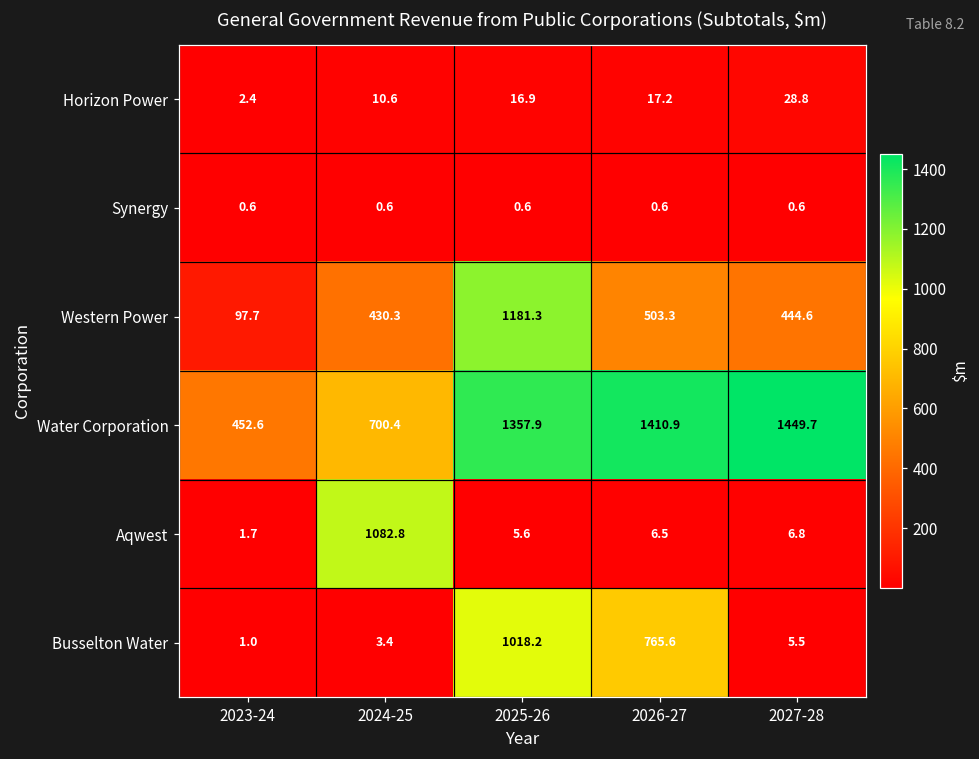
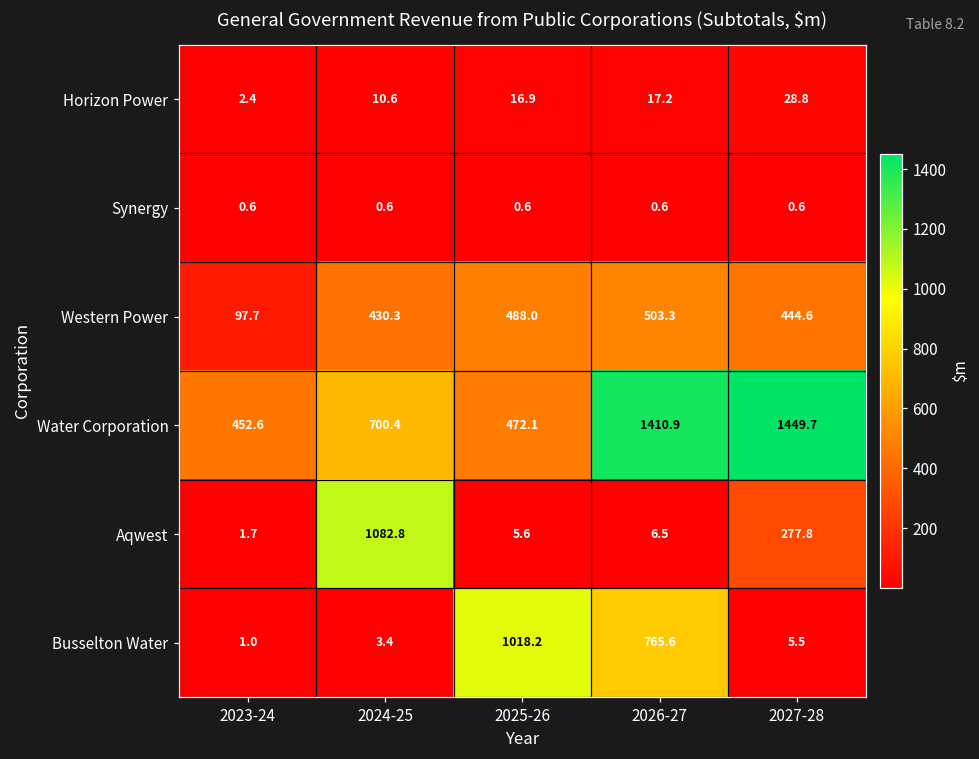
  {
    "Horizon Power": {
      "2023-24": 2.4,
      "2024-25": 10.6,
      "2025-26": 16.9,
      "2026-27": 17.2,
      "2027-28": 28.8
    },
    "Synergy": {
      "2023-24": 0.6,
      "2024-25": 0.6,
      "2025-26": 0.6,
      "2026-27": 0.6,
      "2027-28": 0.6
    },
    "Western Power": {
      "2023-24": 97.7,
      "2024-25": 430.3,
-     "2025-26": 1181.3,
+     "2025-26": 488.0,
      "2026-27": 503.3,
      "2027-28": 444.6
    },
    "Water Corporation": {
      "2023-24": 452.6,
      "2024-25": 700.4,
-     "2025-26": 1357.9,
+     "2025-26": 472.1,
      "2026-27": 1410.9,
      "2027-28": 1449.7
    },
    "Aqwest": {
      "2023-24": 1.7,
      "2024-25": 1082.8,
      "2025-26": 5.6,
      "2026-27": 6.5,
-     "2027-28": 6.8
+     "2027-28": 277.8
    },
    "Busselton Water": {
      "2023-24": 1.0,
      "2024-25": 3.4,
      "2025-26": 1018.2,
      "2026-27": 765.6,
      "2027-28": 5.5
    }
  }
